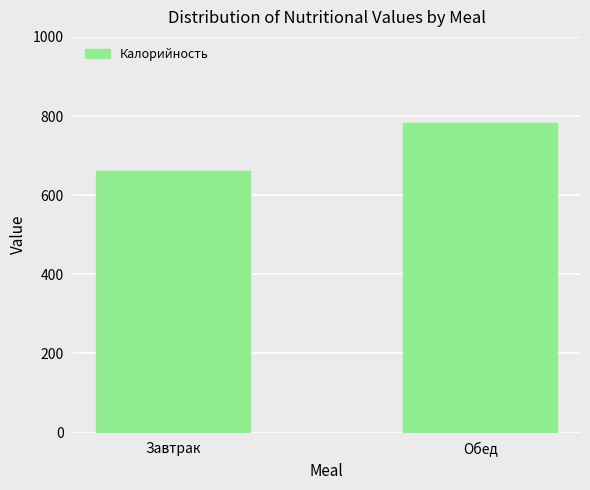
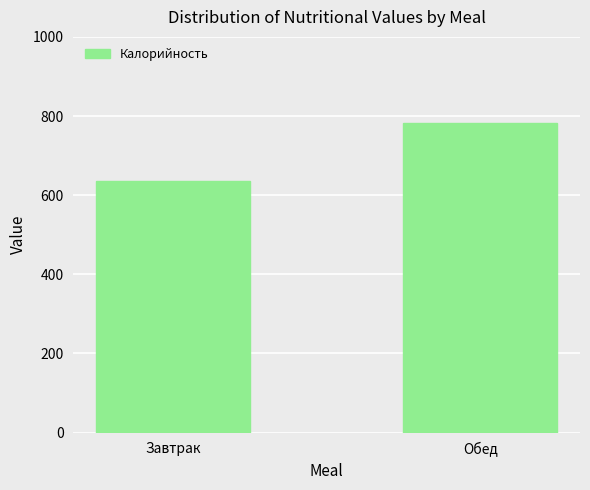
  {
-   "Завтрак": 660,
+   "Завтрак": 640,
    "Обед": 780
  }
